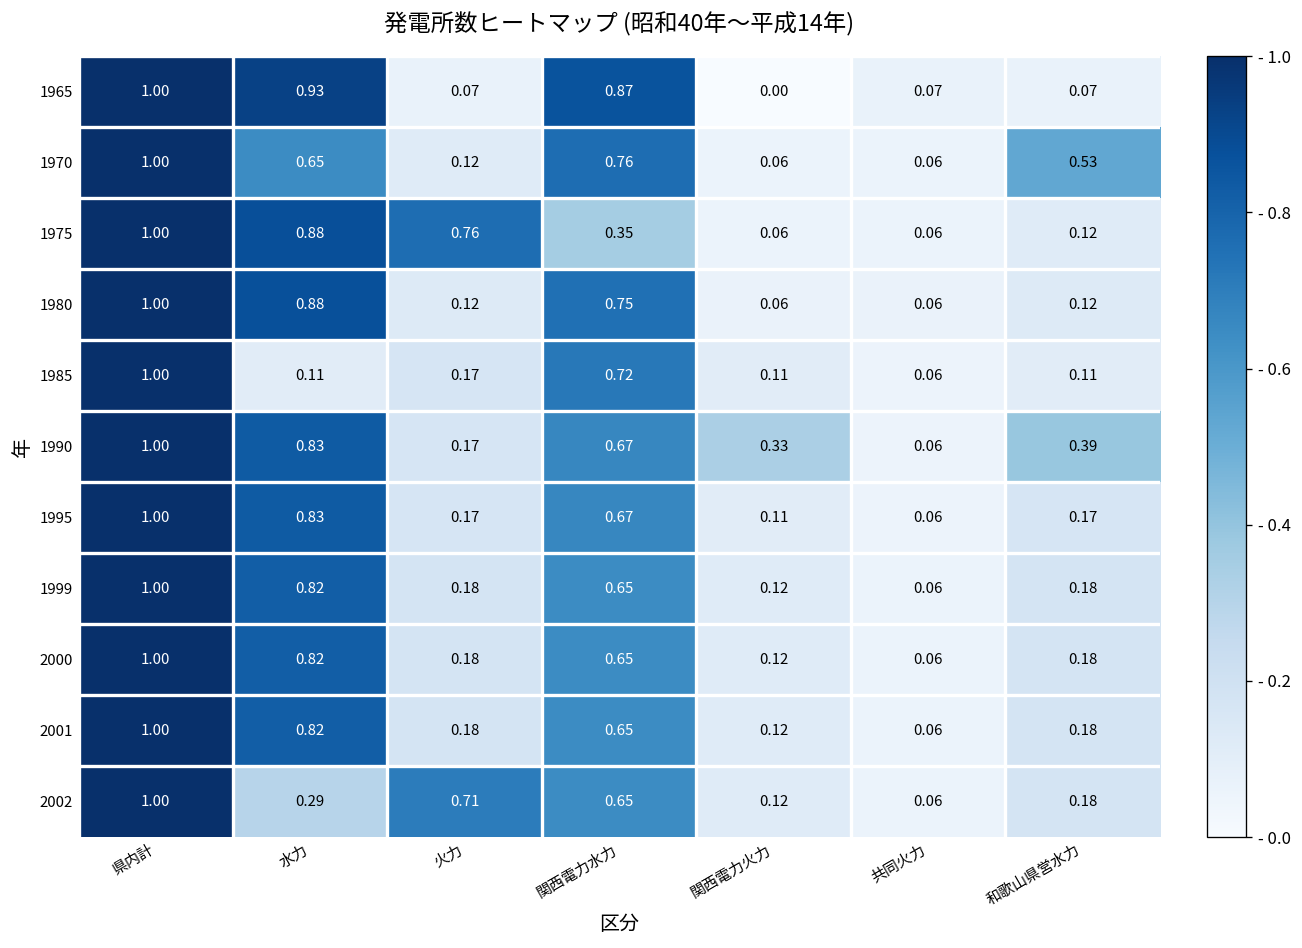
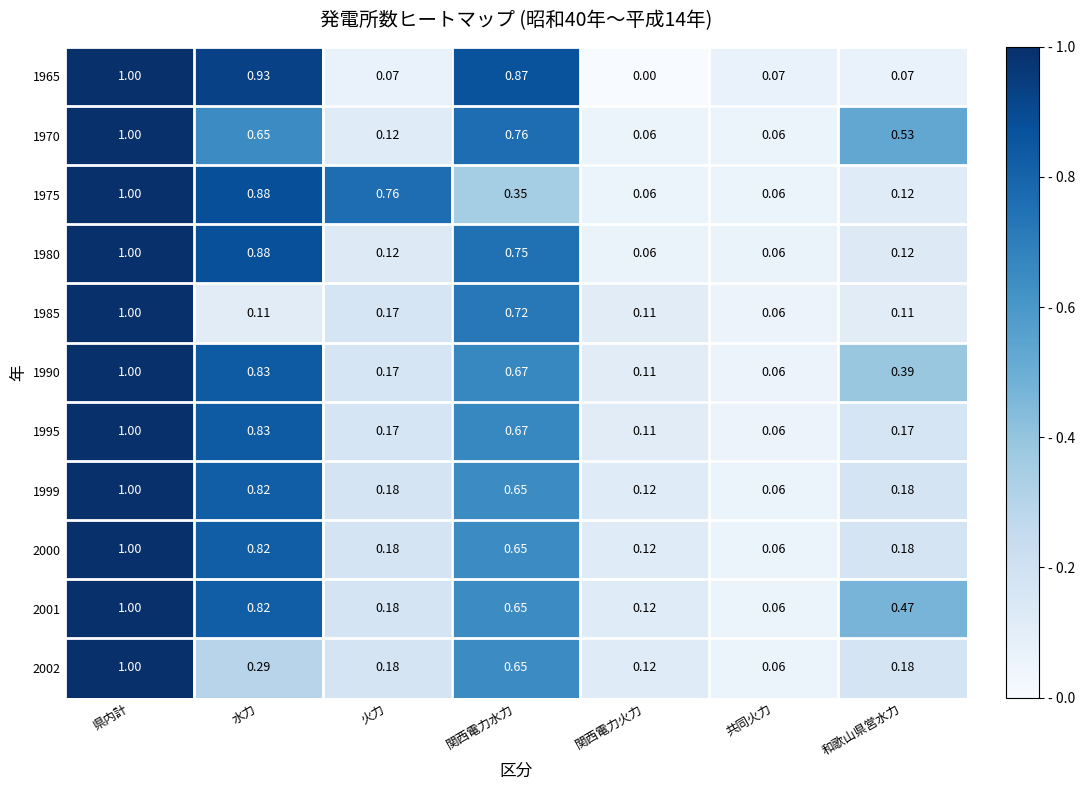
  {
    "1965": {
      "県内計": 1.00,
      "水力": 0.93,
      "火力": 0.07,
      "関西電力水力": 0.87,
      "関西電力火力": 0.00,
      "共同火力": 0.07,
      "和歌山県営水力": 0.07
    },
    "1970": {
      "県内計": 1.00,
      "水力": 0.65,
      "火力": 0.12,
      "関西電力水力": 0.76,
      "関西電力火力": 0.06,
      "共同火力": 0.06,
      "和歌山県営水力": 0.53
    },
    "1975": {
      "県内計": 1.00,
      "水力": 0.88,
      "火力": 0.76,
      "関西電力水力": 0.35,
      "関西電力火力": 0.06,
      "共同火力": 0.06,
      "和歌山県営水力": 0.12
    },
    "1980": {
      "県内計": 1.00,
      "水力": 0.88,
      "火力": 0.12,
      "関西電力水力": 0.75,
      "関西電力火力": 0.06,
      "共同火力": 0.06,
      "和歌山県営水力": 0.12
    },
    "1985": {
      "県内計": 1.00,
      "水力": 0.11,
      "火力": 0.17,
      "関西電力水力": 0.72,
      "関西電力火力": 0.11,
      "共同火力": 0.06,
      "和歌山県営水力": 0.11
    },
    "1990": {
      "県内計": 1.00,
      "水力": 0.83,
      "火力": 0.17,
      "関西電力水力": 0.67,
-     "関西電力火力": 0.33,
+     "関西電力火力": 0.11,
      "共同火力": 0.06,
      "和歌山県営水力": 0.39
    },
    "1995": {
      "県内計": 1.00,
      "水力": 0.83,
      "火力": 0.17,
      "関西電力水力": 0.67,
      "関西電力火力": 0.11,
      "共同火力": 0.06,
      "和歌山県営水力": 0.17
    },
    "1999": {
      "県内計": 1.00,
      "水力": 0.82,
      "火力": 0.18,
      "関西電力水力": 0.65,
      "関西電力火力": 0.12,
      "共同火力": 0.06,
      "和歌山県営水力": 0.18
    },
    "2000": {
      "県内計": 1.00,
      "水力": 0.82,
      "火力": 0.18,
      "関西電力水力": 0.65,
      "関西電力火力": 0.12,
      "共同火力": 0.06,
      "和歌山県営水力": 0.18
    },
    "2001": {
      "県内計": 1.00,
      "水力": 0.82,
      "火力": 0.18,
      "関西電力水力": 0.65,
      "関西電力火力": 0.12,
      "共同火力": 0.06,
-     "和歌山県営水力": 0.18
+     "和歌山県営水力": 0.47
    },
    "2002": {
      "県内計": 1.00,
      "水力": 0.29,
-     "火力": 0.71,
+     "火力": 0.18,
      "関西電力水力": 0.65,
      "関西電力火力": 0.12,
      "共同火力": 0.06,
      "和歌山県営水力": 0.18
    }
  }
